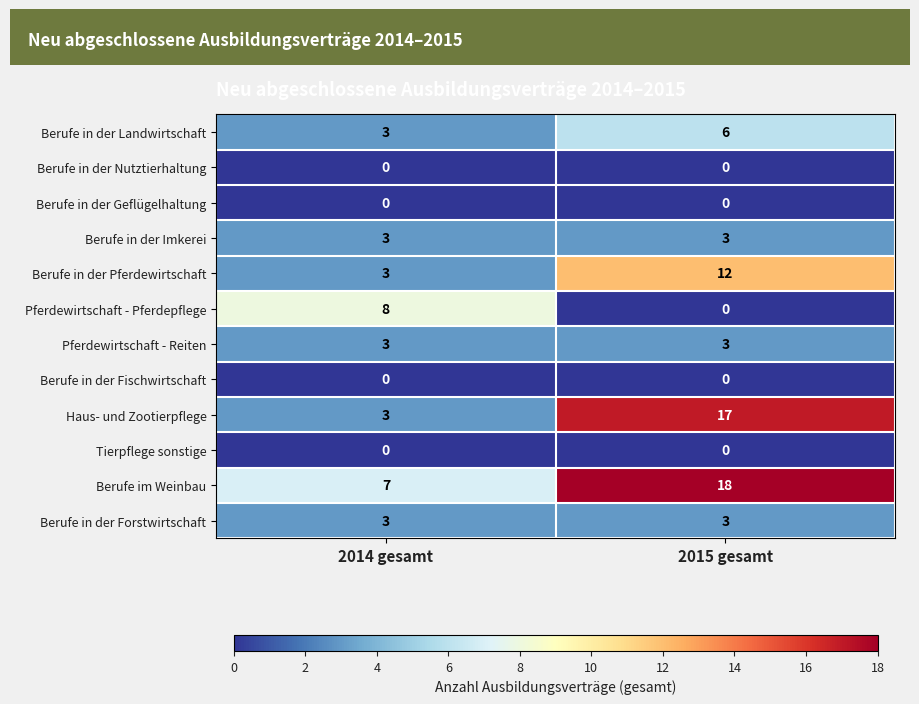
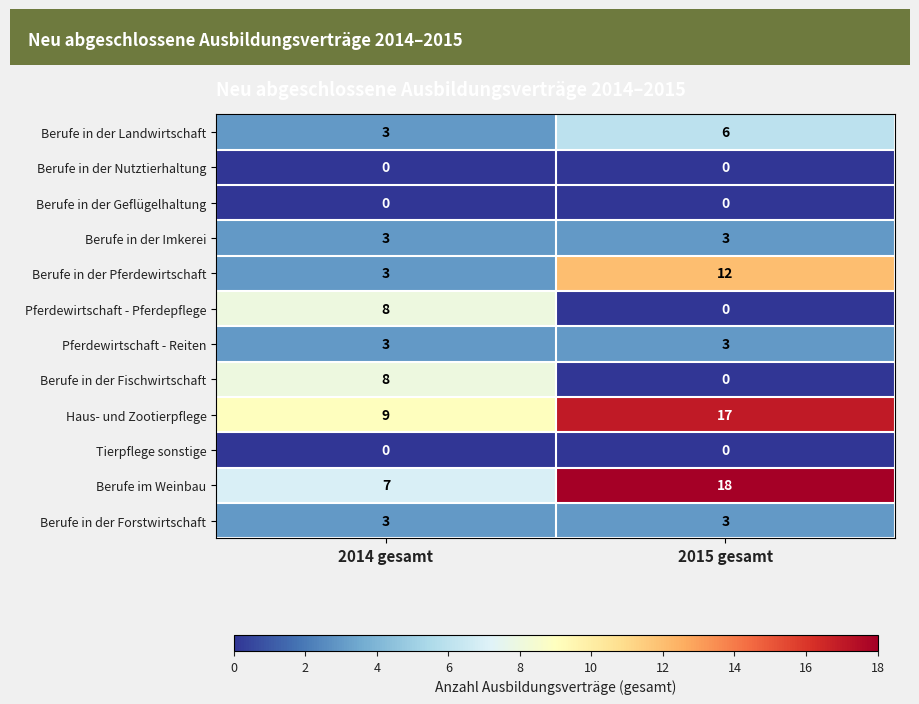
  {
    "Berufe in der Landwirtschaft": {
      "2014 gesamt": 3,
      "2015 gesamt": 6
    },
    "Berufe in der Nutztierhaltung": {
      "2014 gesamt": 0,
      "2015 gesamt": 0
    },
    "Berufe in der Geflügelhaltung": {
      "2014 gesamt": 0,
      "2015 gesamt": 0
    },
    "Berufe in der Imkerei": {
      "2014 gesamt": 3,
      "2015 gesamt": 3
    },
    "Berufe in der Pferdewirtschaft": {
      "2014 gesamt": 3,
      "2015 gesamt": 12
    },
    "Pferdewirtschaft - Pferdepflege": {
      "2014 gesamt": 8,
      "2015 gesamt": 0
    },
    "Pferdewirtschaft - Reiten": {
      "2014 gesamt": 3,
      "2015 gesamt": 3
    },
    "Berufe in der Fischwirtschaft": {
-     "2014 gesamt": 0,
+     "2014 gesamt": 8,
      "2015 gesamt": 0
    },
    "Haus- und Zootierpflege": {
-     "2014 gesamt": 3,
+     "2014 gesamt": 9,
      "2015 gesamt": 17
    },
    "Tierpflege sonstige": {
      "2014 gesamt": 0,
      "2015 gesamt": 0
    },
    "Berufe im Weinbau": {
      "2014 gesamt": 7,
      "2015 gesamt": 18
    },
    "Berufe in der Forstwirtschaft": {
      "2014 gesamt": 3,
      "2015 gesamt": 3
    }
  }
